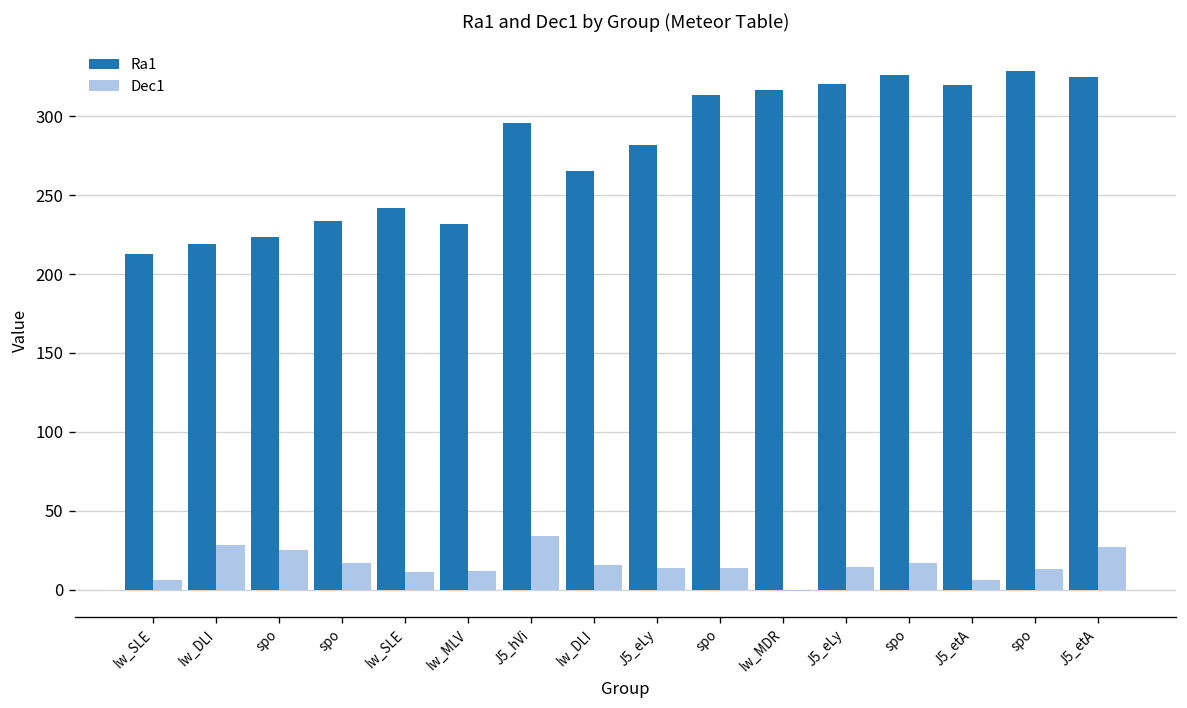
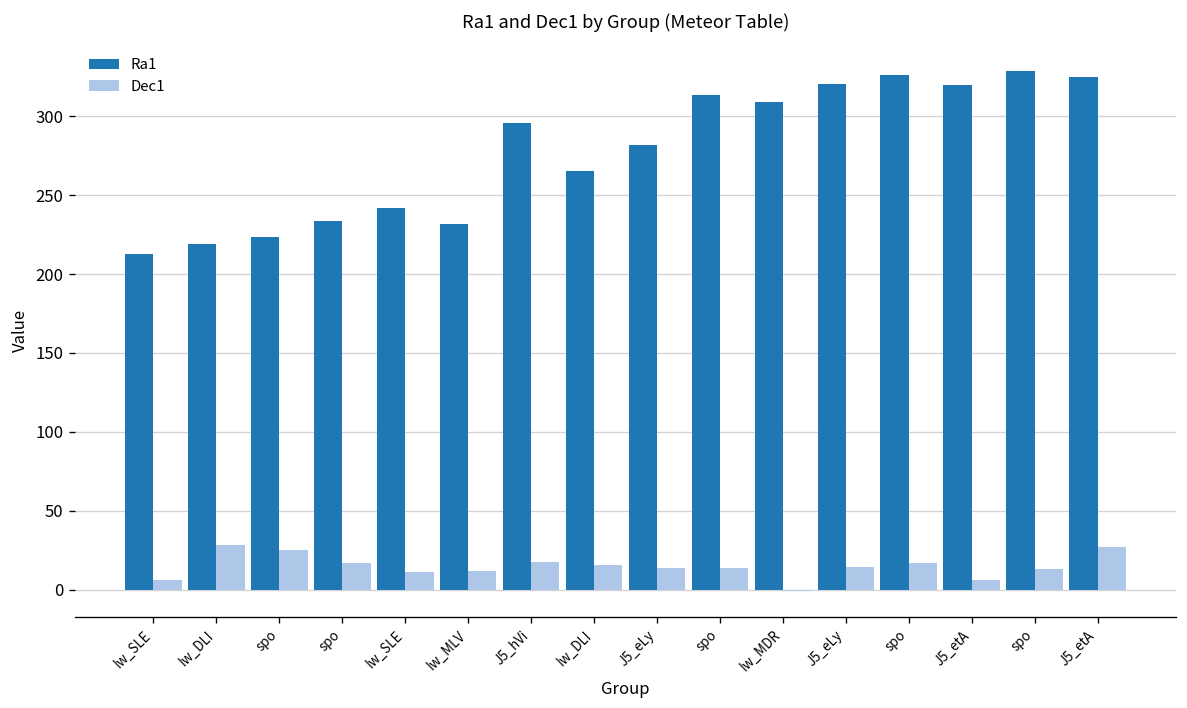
  {
    "Ra1": {
      "Iw_MLV": 232,
      "J5_hVi": 296,
-     "Iw_MDR": 317
+     "Iw_MDR": 309
    },
    "Dec1": {
      "Iw_MLV": 12,
-     "J5_hVi": 34
+     "J5_hVi": 17
    }
  }
